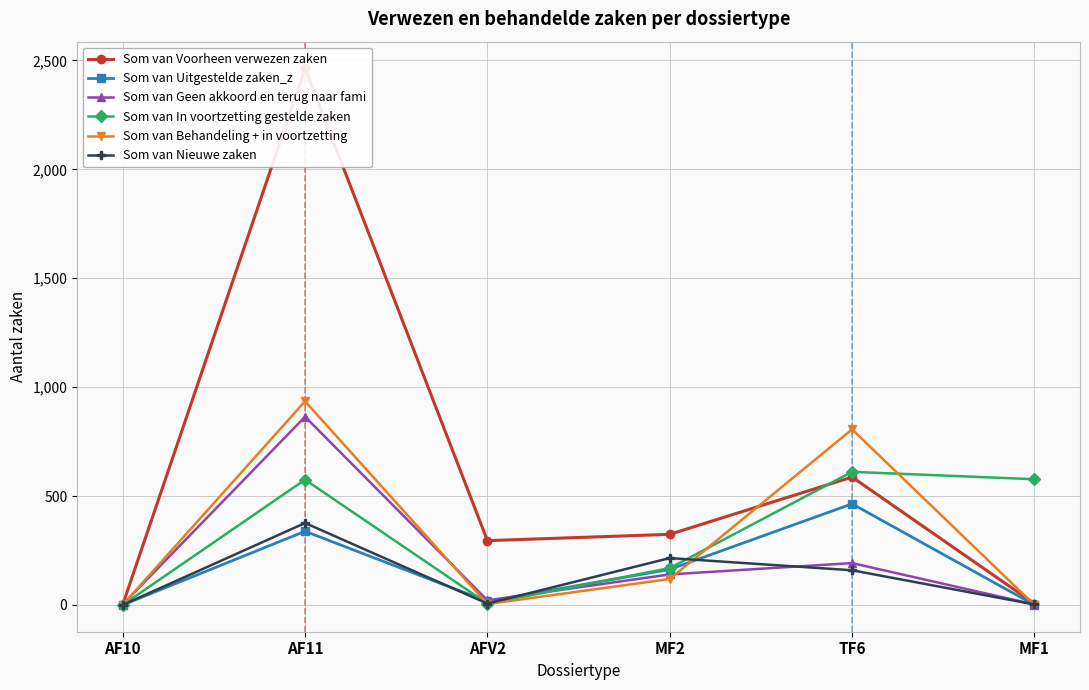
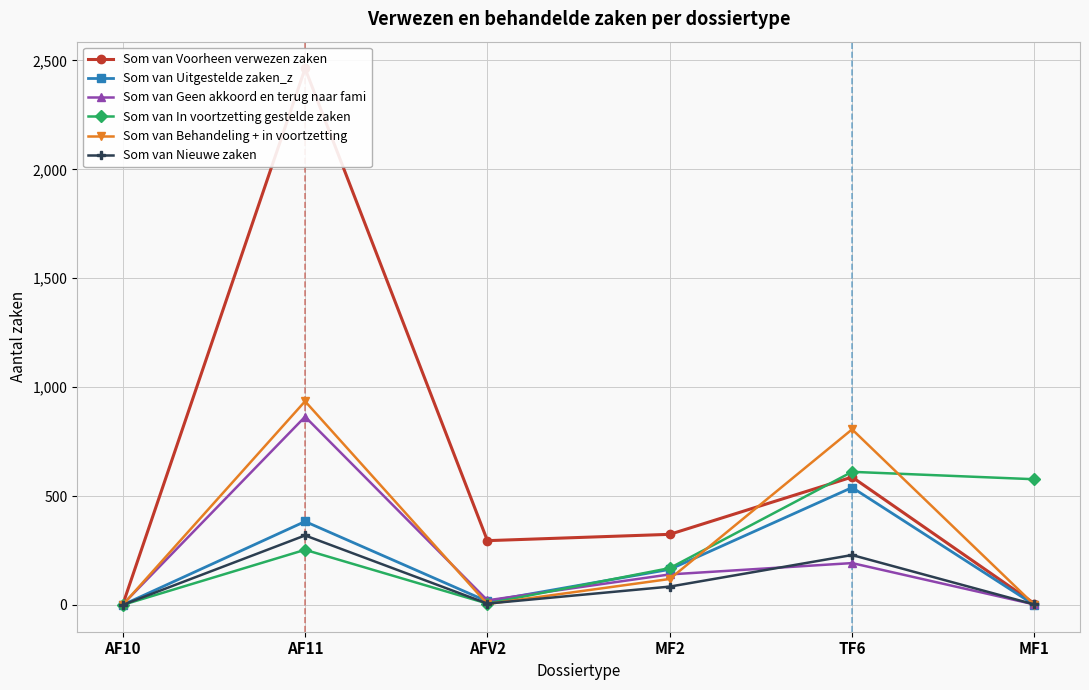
  {
    "Som van Voorheen verwezen zaken": {
      "AFV2": 300,
      "MF2": 320,
      "TF6": 590
    },
    "Som van Uitgestelde zaken_z": {
-     "AF11": 340,
-     "TF6": 460
+     "AF11": 380,
+     "TF6": 540
    },
    "Som van Geen akkoord en terug naar fami": {
      "AF11": 860,
      "MF2": 140,
      "TF6": 190
    },
    "Som van In voortzetting gestelde zaken": {
-     "AF11": 580,
+     "AF11": 250,
      "TF6": 610,
      "MF1": 580
    },
    "Som van Behandeling + in voortzetting": {
      "AF11": 940,
      "MF2": 120,
      "TF6": 810
    },
    "Som van Nieuwe zaken": {
-     "AF11": 380,
-     "MF2": 220,
-     "TF6": 160
+     "AF11": 320,
+     "MF2": 80,
+     "TF6": 230
    }
  }
